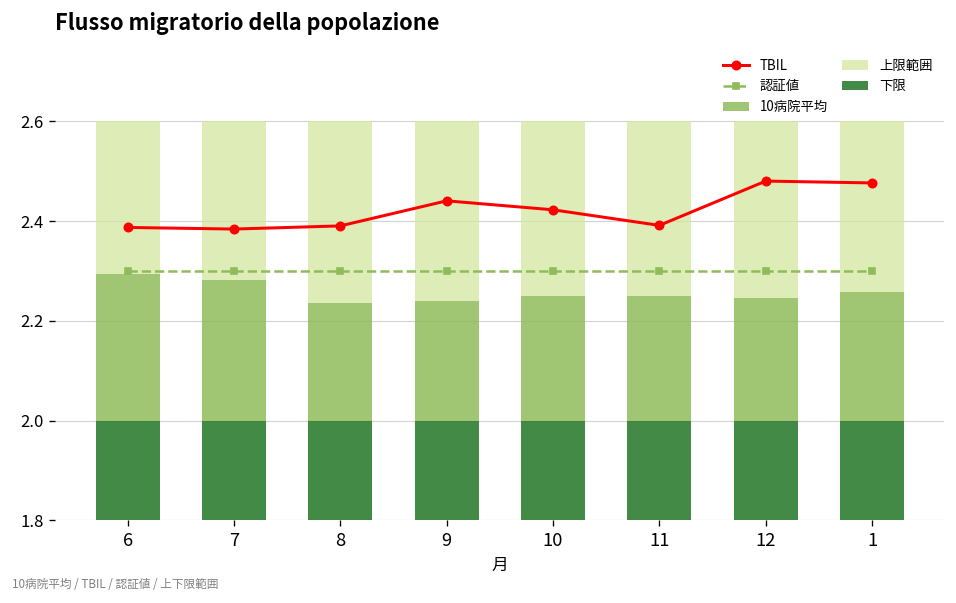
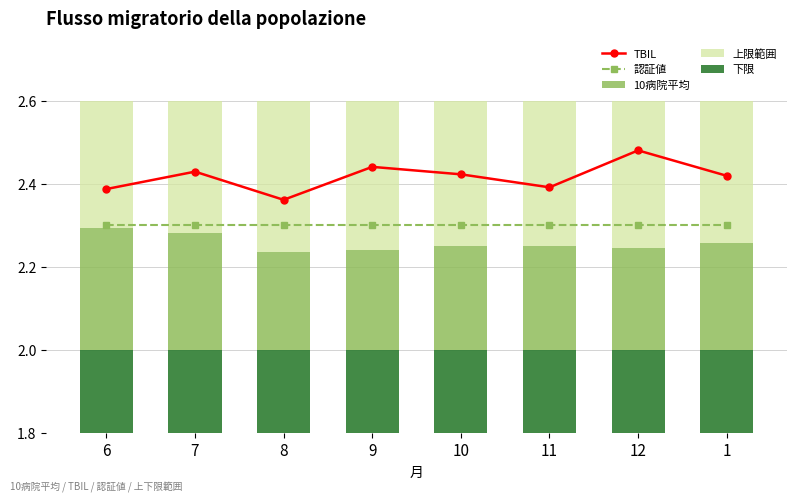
  {
    "TBIL": {
      "6": 2.39,
-     "7": 2.38,
-     "8": 2.39,
+     "7": 2.43,
+     "8": 2.36,
      "9": 2.44,
      "10": 2.42,
      "11": 2.39,
      "12": 2.48,
-     "1": 2.48
+     "1": 2.42
    },
    "下限": {
      "6": 2.00,
      "7": 2.00,
      "8": 2.00,
      "9": 2.00,
      "10": 2.00,
      "11": 2.00,
      "12": 2.00,
      "1": 2.00
    }
  }
